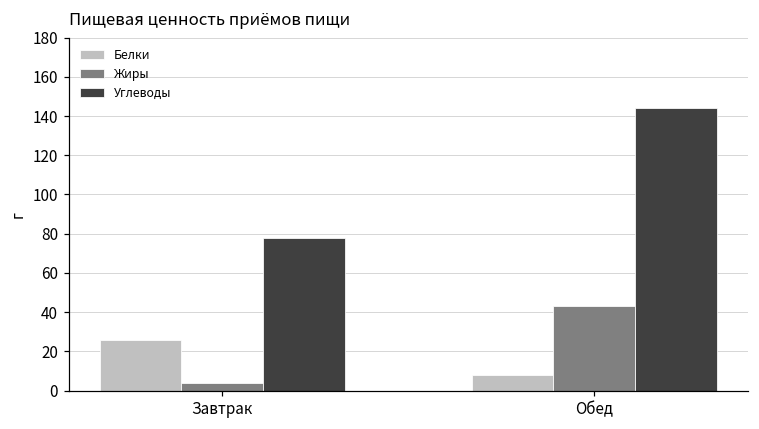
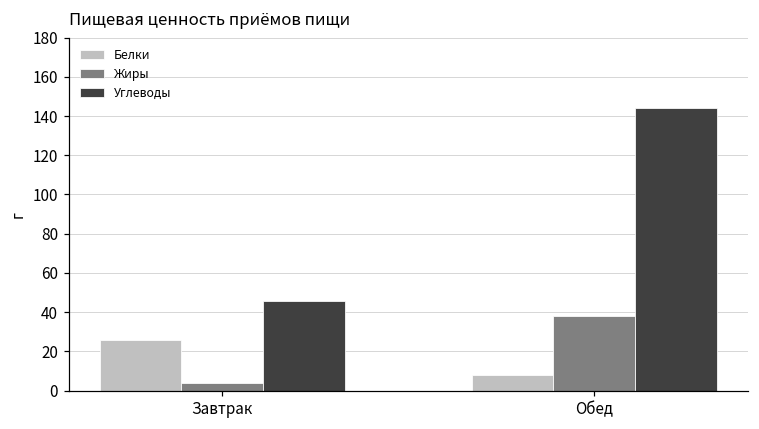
  {
    "Белки": {
      "Завтрак": 26,
      "Обед": 8
    },
    "Жиры": {
      "Завтрак": 4,
-     "Обед": 43
+     "Обед": 38
    },
    "Углеводы": {
-     "Завтрак": 78,
+     "Завтрак": 46,
      "Обед": 144
    }
  }
